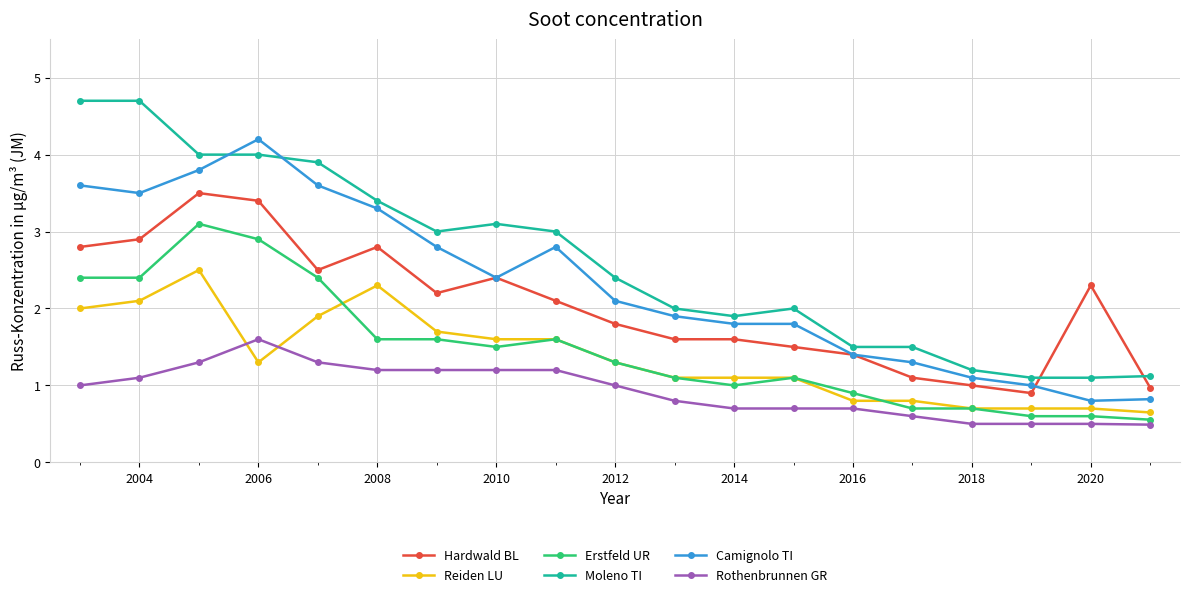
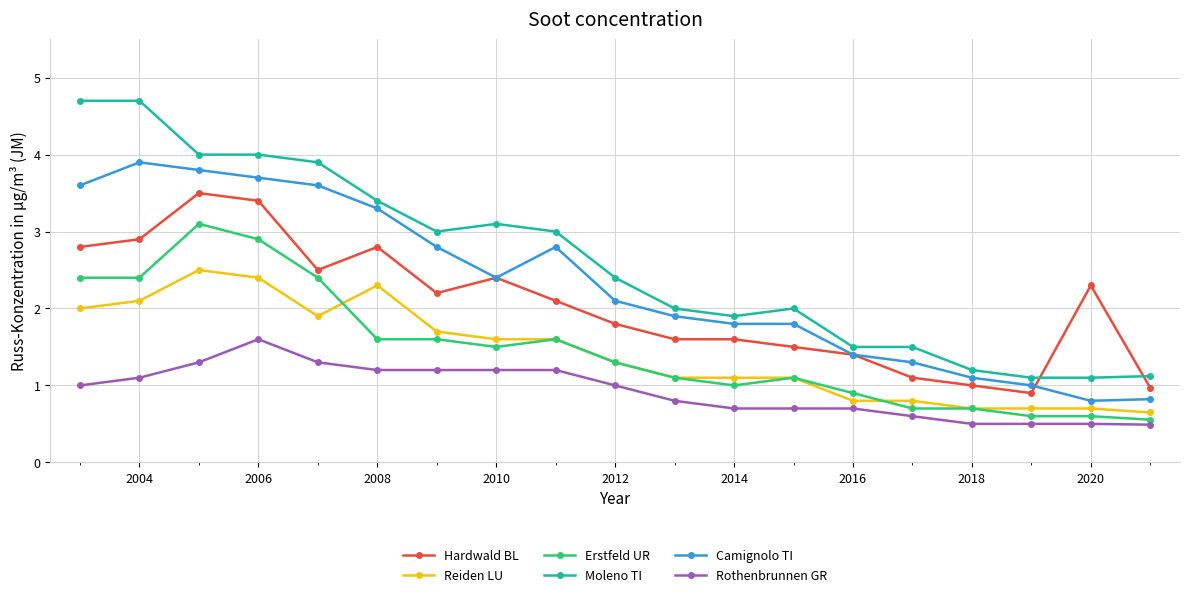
  {
    "Hardwald BL": {
      "2004": 2.9,
      "2006": 3.4,
      "2008": 2.8,
      "2012": 1.8,
      "2014": 1.6,
      "2018": 1.0,
      "2020": 2.3
    },
    "Reiden LU": {
      "2004": 2.1,
-     "2006": 1.3,
+     "2006": 2.4,
      "2008": 2.3,
      "2010": 1.6,
      "2014": 1.1,
      "2016": 0.8,
      "2020": 0.7
    },
    "Camignolo TI": {
-     "2004": 3.5,
-     "2006": 4.2,
+     "2004": 3.9,
+     "2006": 3.7,
      "2008": 3.3,
      "2012": 2.1,
      "2014": 1.8,
      "2018": 1.1,
      "2020": 0.8
    },
    "Rothenbrunnen GR": {
      "2004": 1.1,
      "2006": 1.6,
      "2008": 1.2,
      "2010": 1.2,
      "2012": 1.0,
      "2014": 0.7,
      "2016": 0.7,
      "2018": 0.5,
      "2020": 0.5
    }
  }
